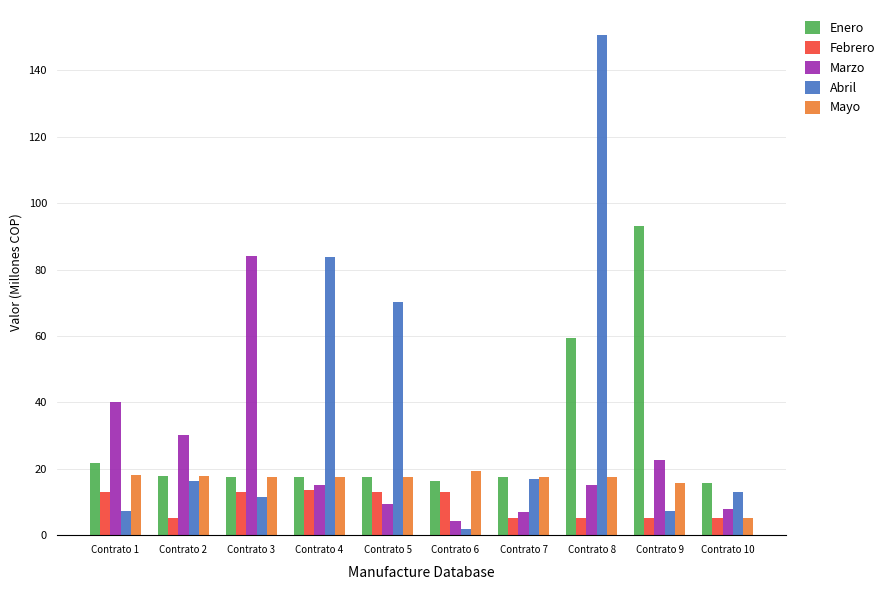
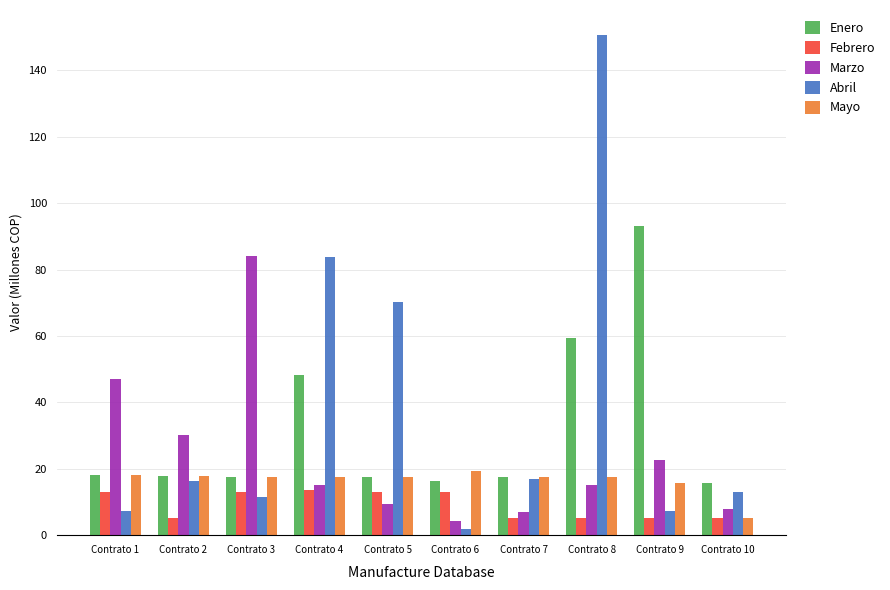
  {
    "Enero": {
-     "Contrato 1": 22,
+     "Contrato 1": 18,
      "Contrato 2": 18,
      "Contrato 3": 18,
-     "Contrato 4": 18,
+     "Contrato 4": 48,
      "Contrato 5": 18,
      "Contrato 6": 16,
      "Contrato 7": 18,
      "Contrato 8": 59,
      "Contrato 9": 93,
      "Contrato 10": 16
    },
    "Marzo": {
-     "Contrato 1": 40,
+     "Contrato 1": 47,
      "Contrato 2": 30,
      "Contrato 3": 84,
      "Contrato 4": 15,
      "Contrato 5": 9,
      "Contrato 6": 4,
      "Contrato 7": 7,
      "Contrato 8": 15,
      "Contrato 9": 23,
      "Contrato 10": 8
    },
    "Abril": {
      "Contrato 1": 7,
      "Contrato 2": 16,
      "Contrato 3": 11,
      "Contrato 4": 84,
      "Contrato 5": 70,
      "Contrato 6": 2,
      "Contrato 7": 17,
      "Contrato 8": 151,
      "Contrato 9": 7,
      "Contrato 10": 13
    }
  }
